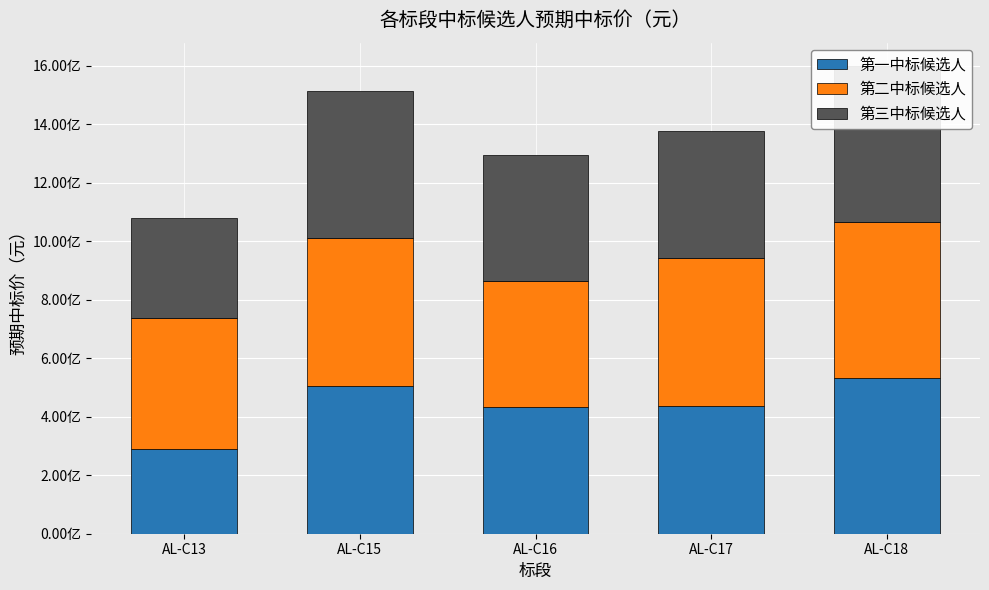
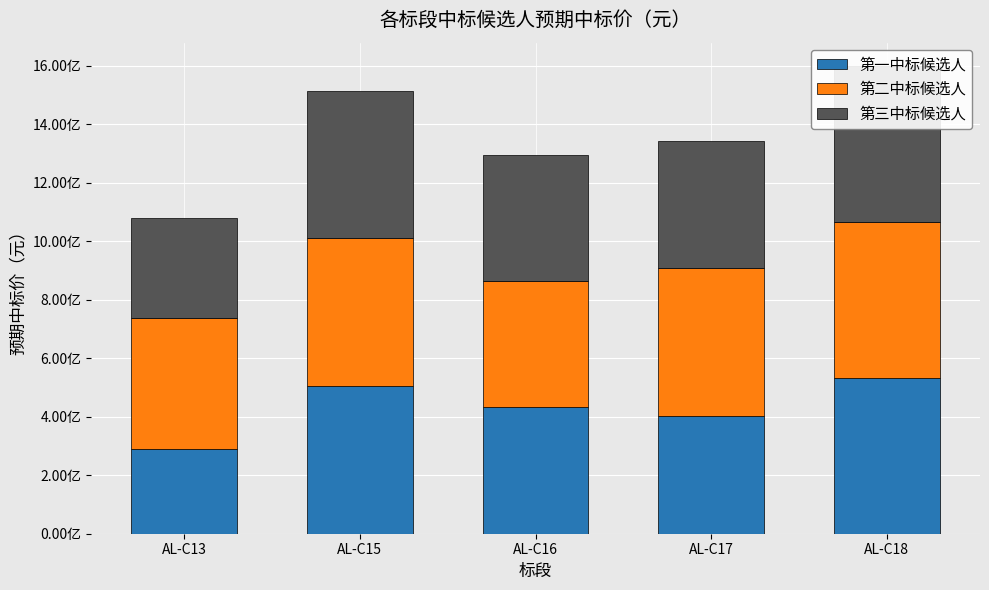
  {
    "第一中标候选人": {
      "AL-C13": "2.9亿",
      "AL-C15": "5.0亿",
      "AL-C16": "4.3亿",
-     "AL-C17": "4.4亿",
+     "AL-C17": "4.0亿",
      "AL-C18": "5.3亿"
    },
    "第二中标候选人": {
      "AL-C13": "4.5亿",
      "AL-C15": "5.1亿",
      "AL-C16": "4.3亿",
      "AL-C17": "5.1亿",
      "AL-C18": "5.3亿"
    },
    "第三中标候选人": {
      "AL-C13": "3.4亿",
      "AL-C15": "5.1亿",
      "AL-C16": "4.3亿",
      "AL-C17": "4.3亿"
    }
  }
